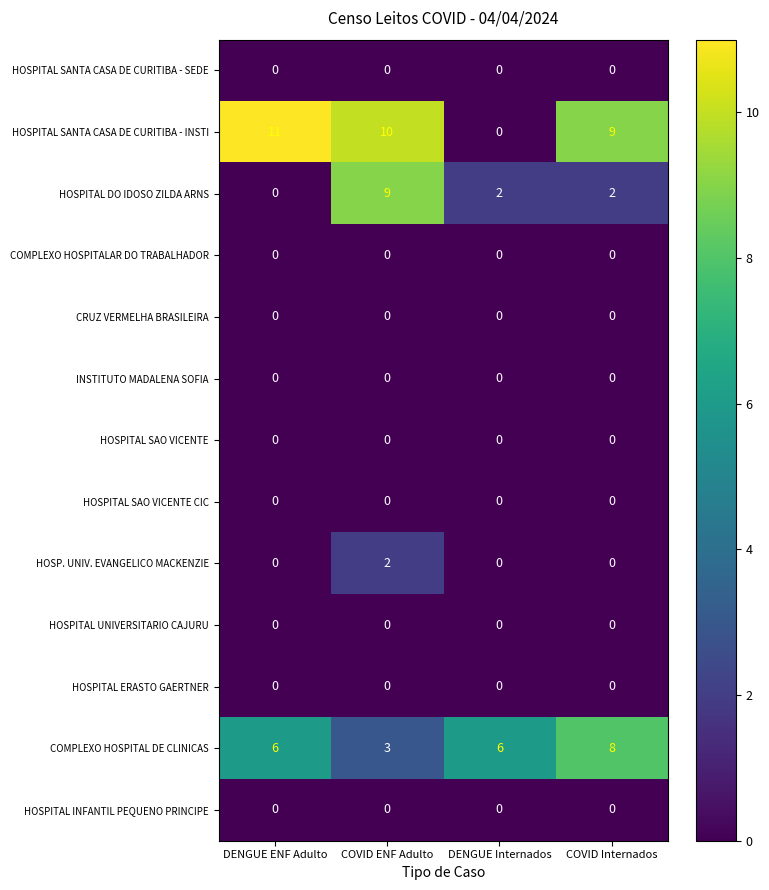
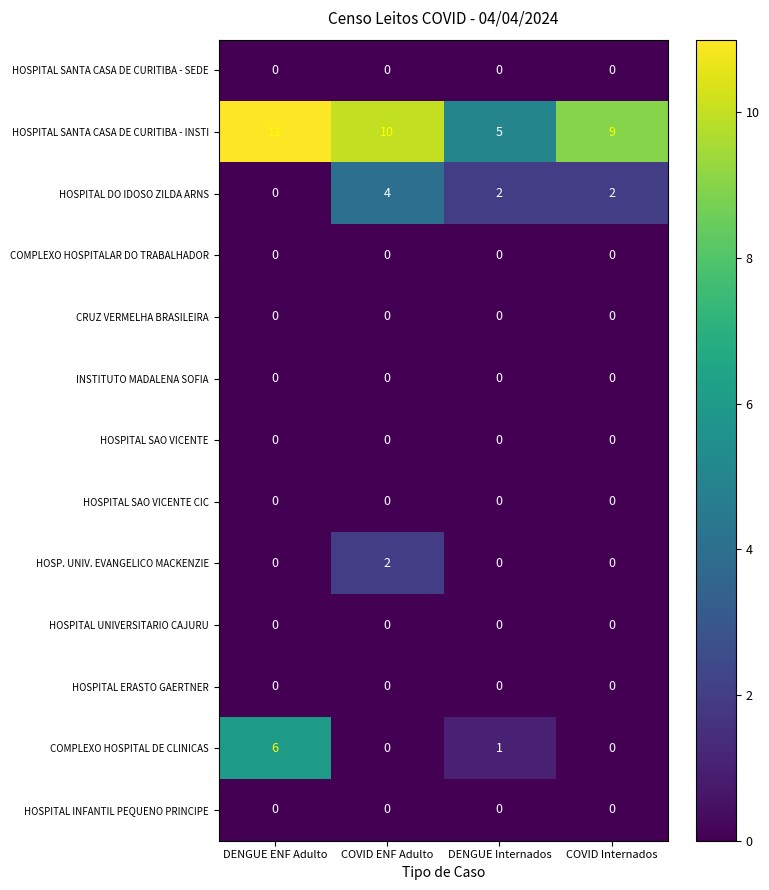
  {
    "HOSPITAL SANTA CASA DE CURITIBA - SEDE": {
      "DENGUE ENF Adulto": 0,
      "COVID ENF Adulto": 0,
      "DENGUE Internados": 0,
      "COVID Internados": 0
    },
    "HOSPITAL SANTA CASA DE CURITIBA - INSTI": {
      "COVID ENF Adulto": 10,
-     "DENGUE Internados": 0,
+     "DENGUE Internados": 5,
      "COVID Internados": 9
    },
    "HOSPITAL DO IDOSO ZILDA ARNS": {
      "DENGUE ENF Adulto": 0,
-     "COVID ENF Adulto": 9,
+     "COVID ENF Adulto": 4,
      "DENGUE Internados": 2,
      "COVID Internados": 2
    },
    "COMPLEXO HOSPITALAR DO TRABALHADOR": {
      "DENGUE ENF Adulto": 0,
      "COVID ENF Adulto": 0,
      "DENGUE Internados": 0,
      "COVID Internados": 0
    },
    "CRUZ VERMELHA BRASILEIRA": {
      "DENGUE ENF Adulto": 0,
      "COVID ENF Adulto": 0,
      "DENGUE Internados": 0,
      "COVID Internados": 0
    },
    "INSTITUTO MADALENA SOFIA": {
      "DENGUE ENF Adulto": 0,
      "COVID ENF Adulto": 0,
      "DENGUE Internados": 0,
      "COVID Internados": 0
    },
    "HOSPITAL SAO VICENTE": {
      "DENGUE ENF Adulto": 0,
      "COVID ENF Adulto": 0,
      "DENGUE Internados": 0,
      "COVID Internados": 0
    },
    "HOSPITAL SAO VICENTE CIC": {
      "DENGUE ENF Adulto": 0,
      "COVID ENF Adulto": 0,
      "DENGUE Internados": 0,
      "COVID Internados": 0
    },
    "HOSP. UNIV. EVANGELICO MACKENZIE": {
      "DENGUE ENF Adulto": 0,
      "COVID ENF Adulto": 2,
      "DENGUE Internados": 0,
      "COVID Internados": 0
    },
    "HOSPITAL UNIVERSITARIO CAJURU": {
      "DENGUE ENF Adulto": 0,
      "COVID ENF Adulto": 0,
      "DENGUE Internados": 0,
      "COVID Internados": 0
    },
    "HOSPITAL ERASTO GAERTNER": {
      "DENGUE ENF Adulto": 0,
      "COVID ENF Adulto": 0,
      "DENGUE Internados": 0,
      "COVID Internados": 0
    },
    "COMPLEXO HOSPITAL DE CLINICAS": {
      "DENGUE ENF Adulto": 6,
-     "COVID ENF Adulto": 3,
-     "DENGUE Internados": 6,
-     "COVID Internados": 8
+     "COVID ENF Adulto": 0,
+     "DENGUE Internados": 1,
+     "COVID Internados": 0
    },
    "HOSPITAL INFANTIL PEQUENO PRINCIPE": {
      "DENGUE ENF Adulto": 0,
      "COVID ENF Adulto": 0,
      "DENGUE Internados": 0,
      "COVID Internados": 0
    }
  }
